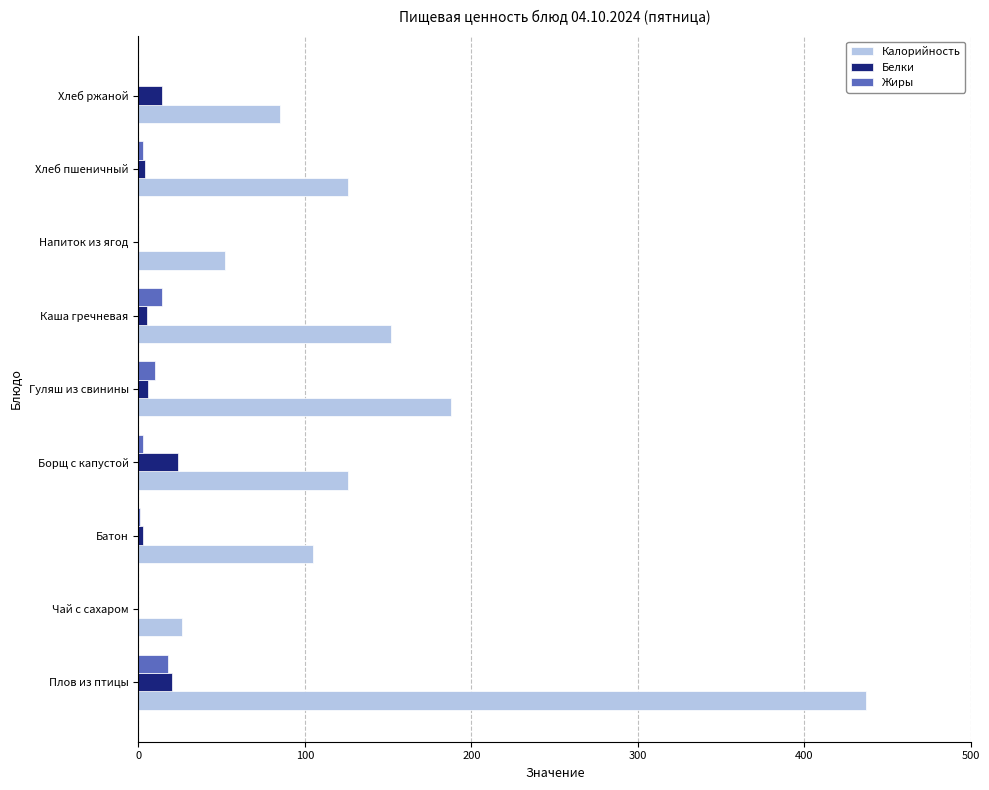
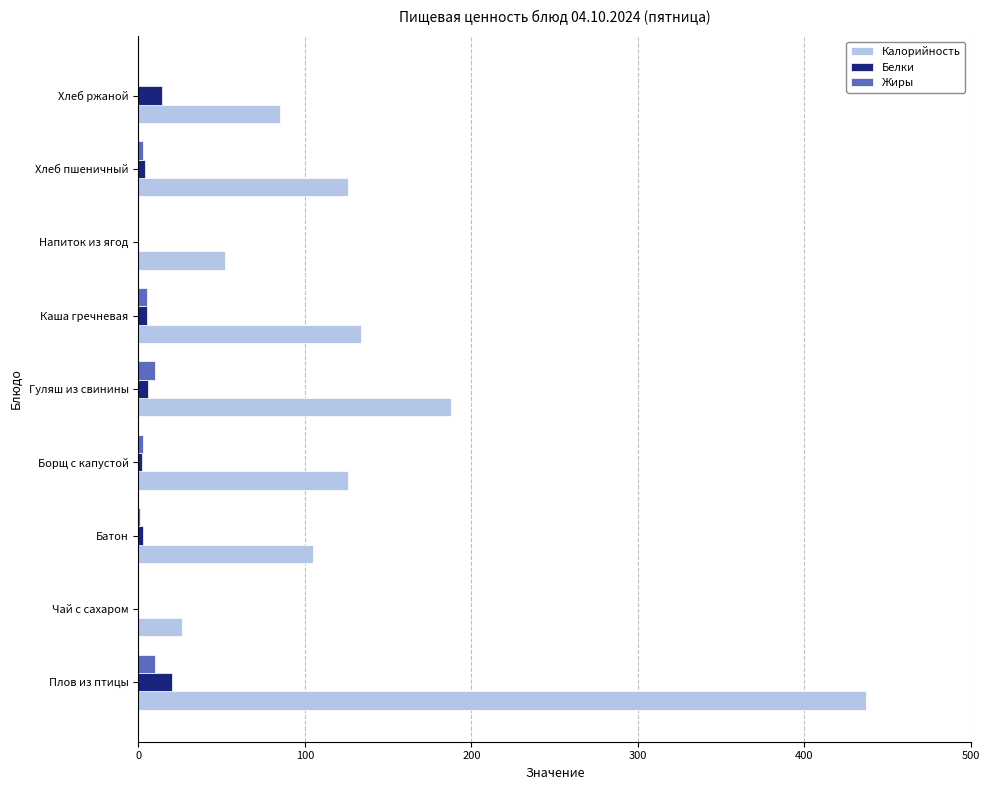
  {
    "Калорийность": {
      "Хлеб ржаной": 85,
      "Хлеб пшеничный": 126,
      "Напиток из ягод": 52,
-     "Каша гречневая": 152,
+     "Каша гречневая": 134,
      "Гуляш из свинины": 188,
      "Борщ с капустой": 126,
      "Батон": 105,
      "Чай с сахаром": 26,
      "Плов из птицы": 437
    },
    "Белки": {
      "Хлеб ржаной": 14,
      "Хлеб пшеничный": 4,
      "Напиток из ягод": 0,
      "Каша гречневая": 5,
      "Гуляш из свинины": 6,
-     "Борщ с капустой": 24,
+     "Борщ с капустой": 2,
      "Батон": 3,
      "Чай с сахаром": 0,
      "Плов из птицы": 20
    },
    "Жиры": {
      "Хлеб ржаной": 0,
      "Хлеб пшеничный": 3,
      "Напиток из ягод": 0,
-     "Каша гречневая": 14,
+     "Каша гречневая": 5,
      "Гуляш из свинины": 10,
      "Борщ с капустой": 3,
      "Чай с сахаром": 0,
-     "Плов из птицы": 18
+     "Плов из птицы": 10
    }
  }
